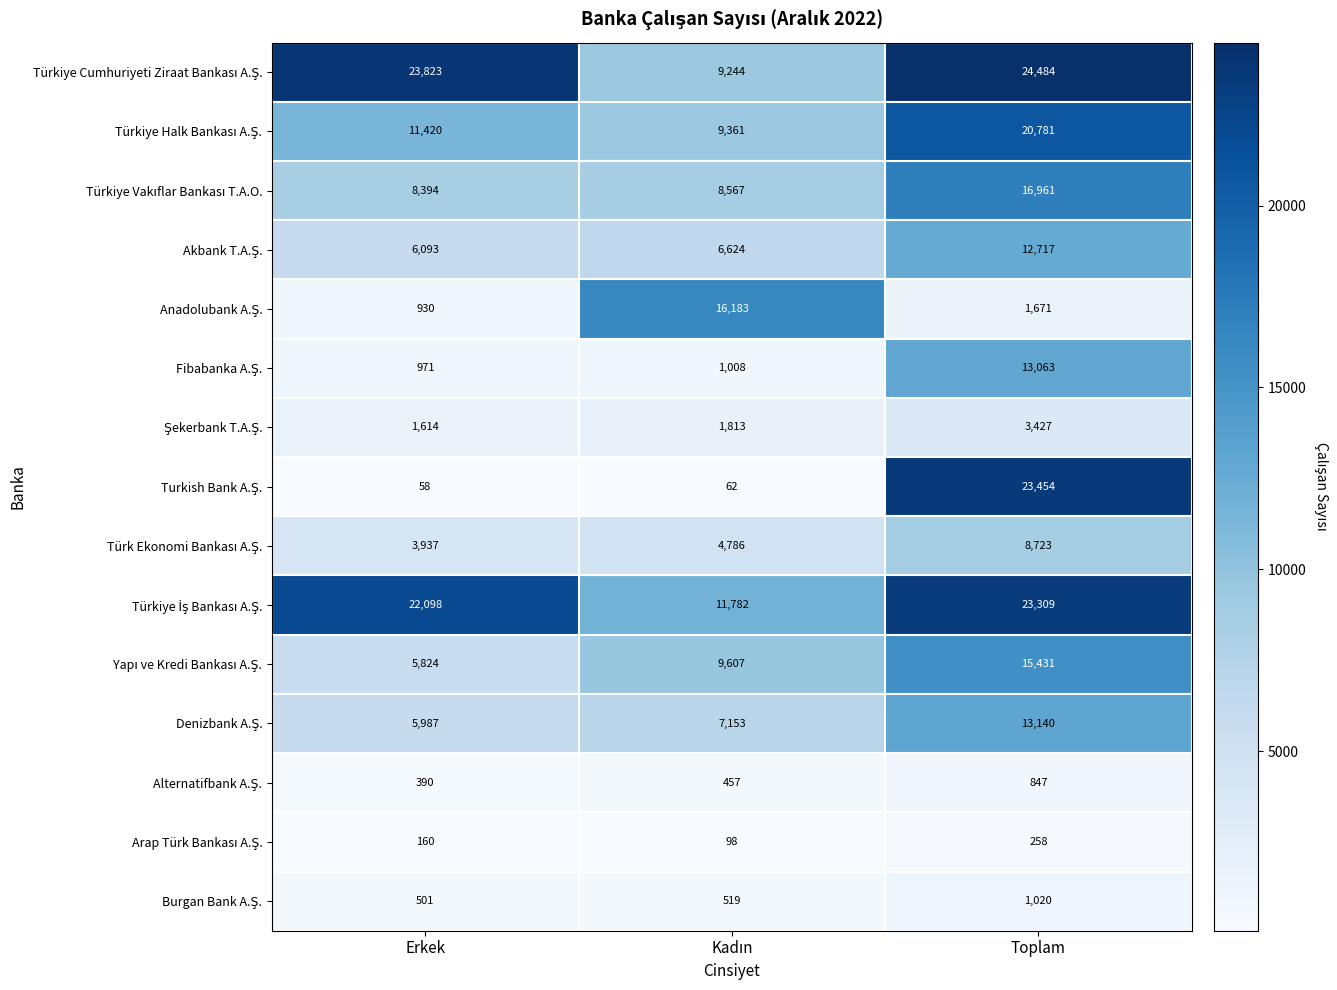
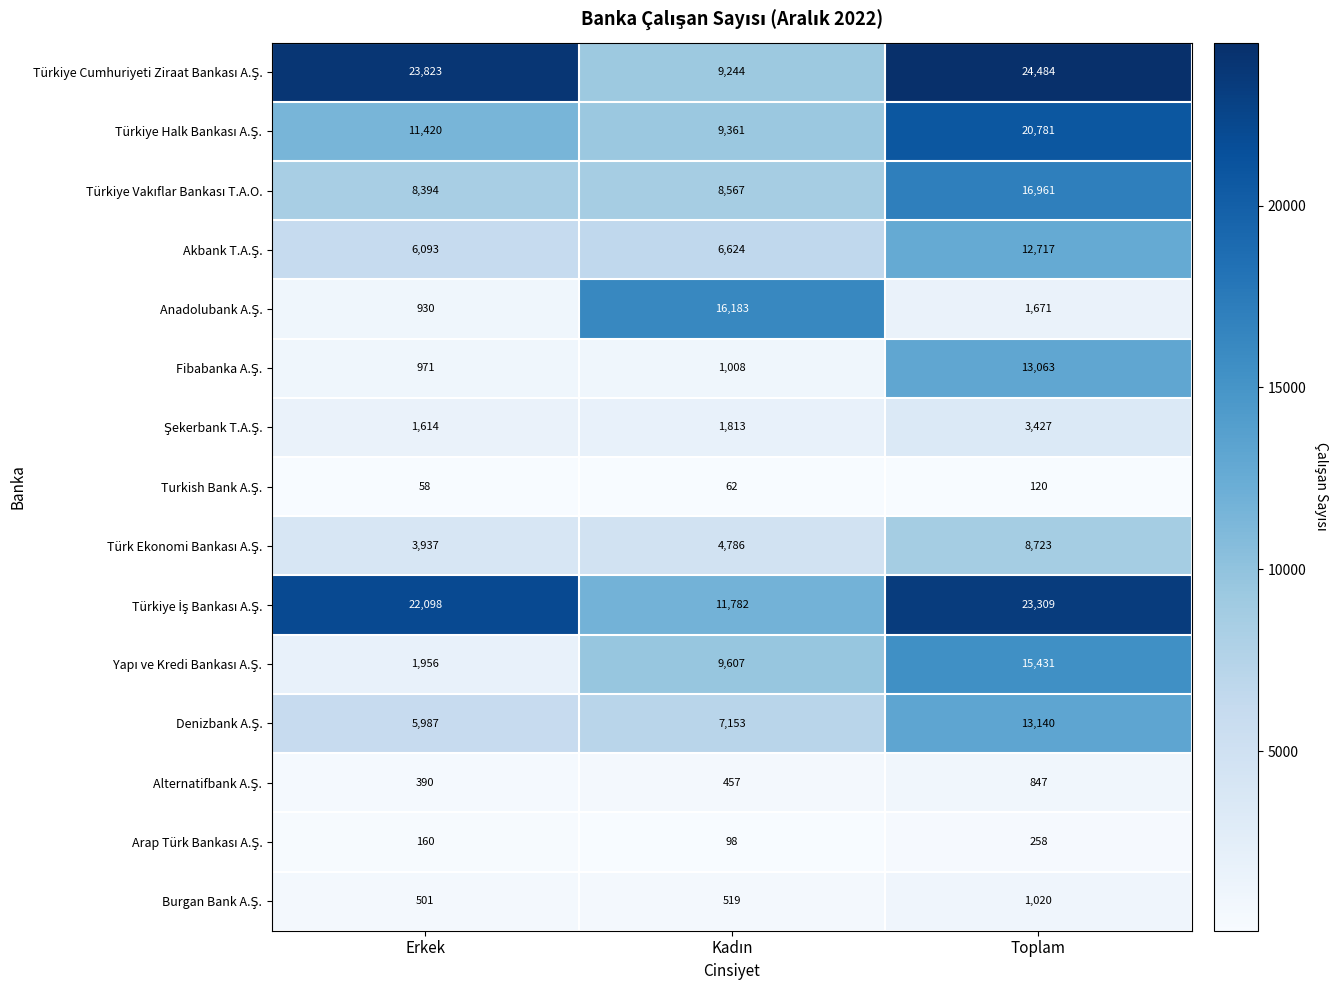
  {
    "Türkiye Cumhuriyeti Ziraat Bankası A.Ş.": {
      "Erkek": "23,823",
      "Kadın": "9,244",
      "Toplam": "24,484"
    },
    "Türkiye Halk Bankası A.Ş.": {
      "Erkek": "11,420",
      "Kadın": "9,361",
      "Toplam": "20,781"
    },
    "Türkiye Vakıflar Bankası T.A.O.": {
      "Erkek": "8,394",
      "Kadın": "8,567",
      "Toplam": "16,961"
    },
    "Akbank T.A.Ş.": {
      "Erkek": "6,093",
      "Kadın": "6,624",
      "Toplam": "12,717"
    },
    "Anadolubank A.Ş.": {
      "Erkek": "930",
      "Kadın": "16,183",
      "Toplam": "1,671"
    },
    "Fibabanka A.Ş.": {
      "Erkek": "971",
      "Kadın": "1,008",
      "Toplam": "13,063"
    },
    "Şekerbank T.A.Ş.": {
      "Erkek": "1,614",
      "Kadın": "1,813",
      "Toplam": "3,427"
    },
    "Turkish Bank A.Ş.": {
      "Erkek": "58",
      "Kadın": "62",
-     "Toplam": "23,454"
+     "Toplam": "120"
    },
    "Türk Ekonomi Bankası A.Ş.": {
      "Erkek": "3,937",
      "Kadın": "4,786",
      "Toplam": "8,723"
    },
    "Türkiye İş Bankası A.Ş.": {
      "Erkek": "22,098",
      "Kadın": "11,782",
      "Toplam": "23,309"
    },
    "Yapı ve Kredi Bankası A.Ş.": {
-     "Erkek": "5,824",
+     "Erkek": "1,956",
      "Kadın": "9,607",
      "Toplam": "15,431"
    },
    "Denizbank A.Ş.": {
      "Erkek": "5,987",
      "Kadın": "7,153",
      "Toplam": "13,140"
    },
    "Alternatifbank A.Ş.": {
      "Erkek": "390",
      "Kadın": "457",
      "Toplam": "847"
    },
    "Arap Türk Bankası A.Ş.": {
      "Erkek": "160",
      "Kadın": "98",
      "Toplam": "258"
    },
    "Burgan Bank A.Ş.": {
      "Erkek": "501",
      "Kadın": "519",
      "Toplam": "1,020"
    }
  }
